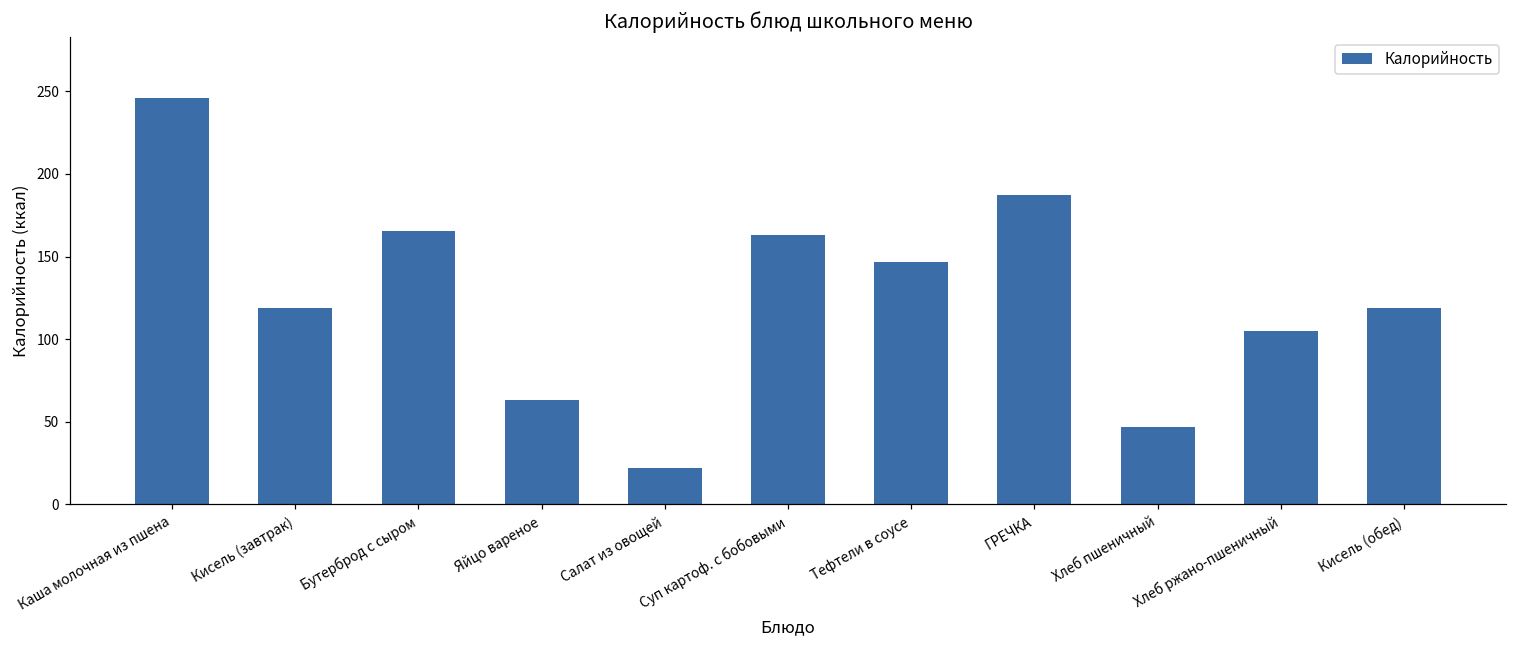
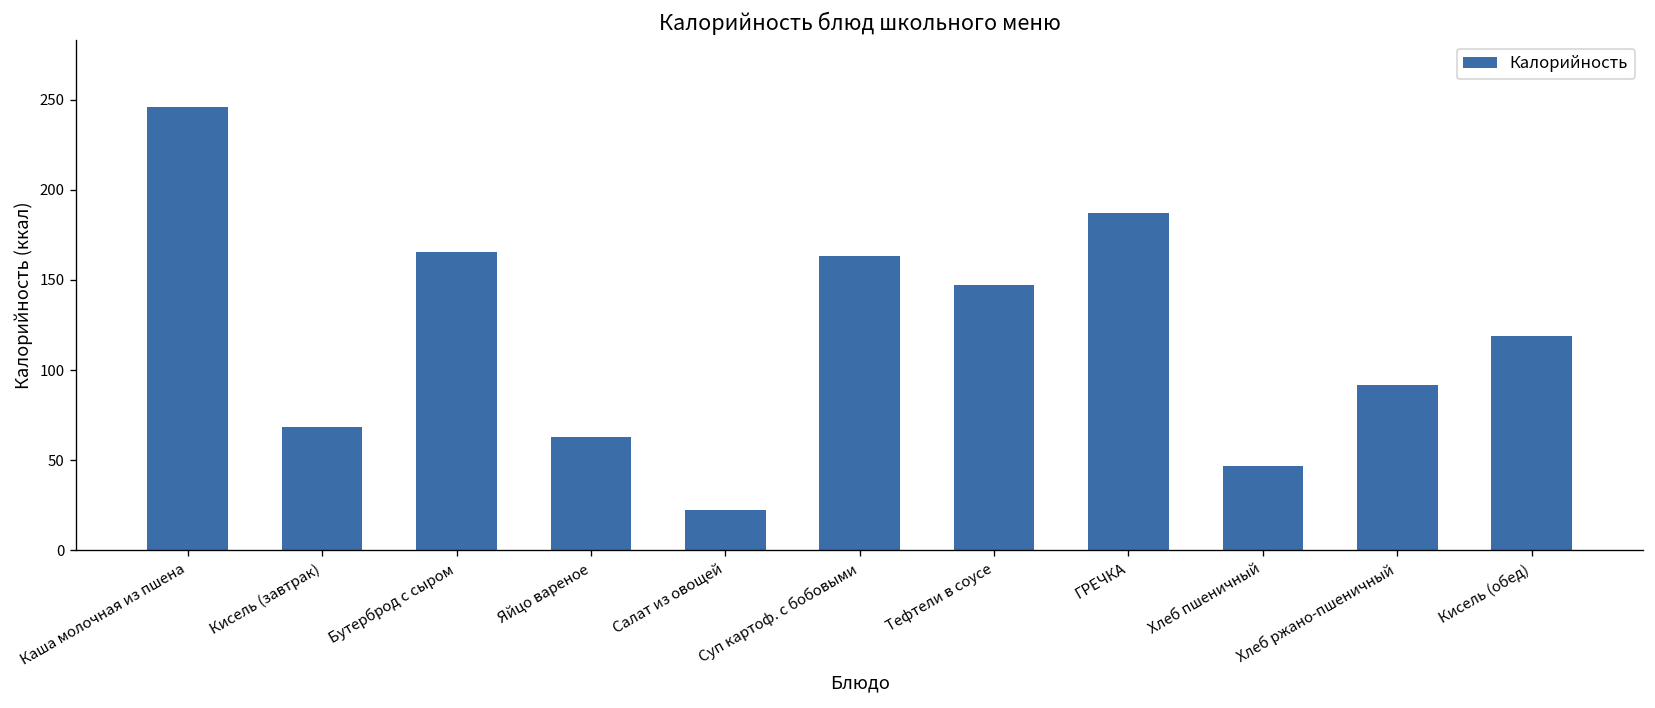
  {
    "Каша молочная из пшена": 246,
-   "Кисель (завтрак)": 119,
+   "Кисель (завтрак)": 69,
    "Бутерброд с сыром": 166,
    "Яйцо вареное": 63,
    "Салат из овощей": 22,
    "Суп картоф. с бобовыми": 163,
    "Тефтели в соусе": 147,
    "ГРЕЧКА": 187,
    "Хлеб пшеничный": 47,
-   "Хлеб ржано-пшеничный": 105,
+   "Хлеб ржано-пшеничный": 92,
    "Кисель (обед)": 119
  }
